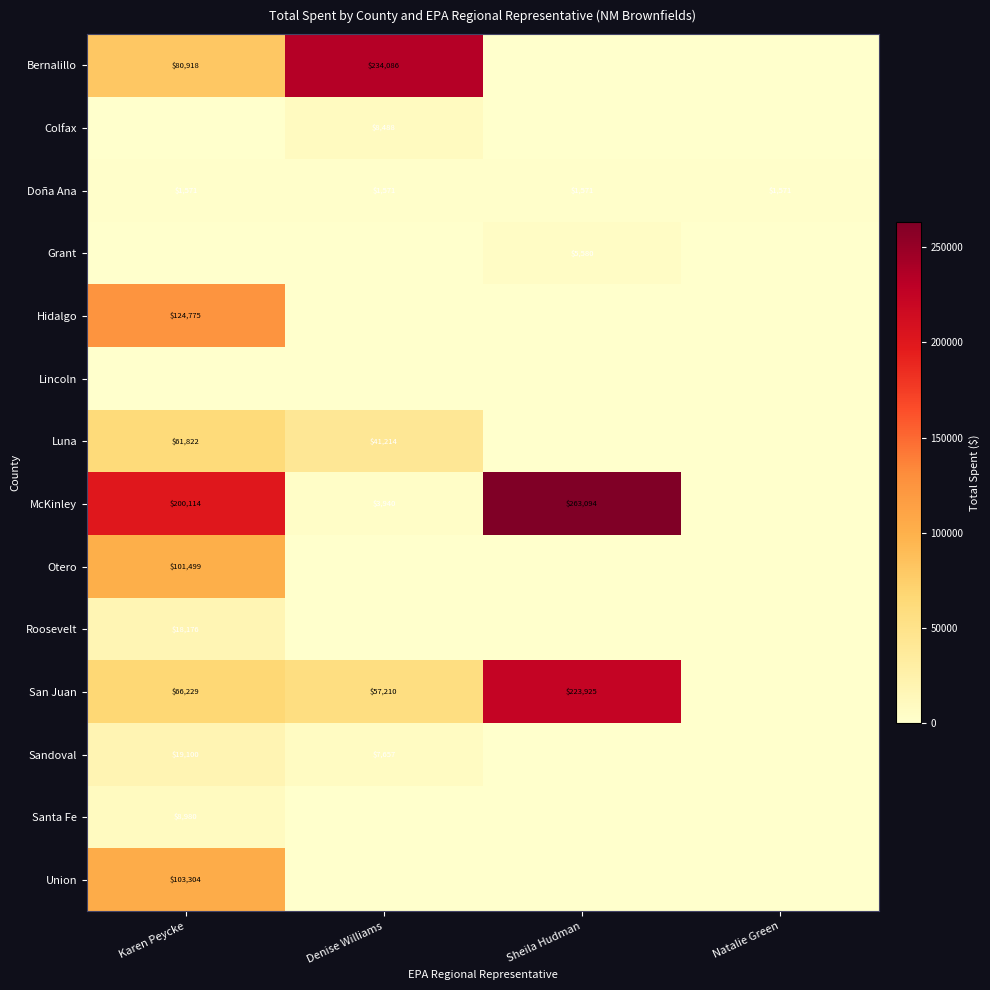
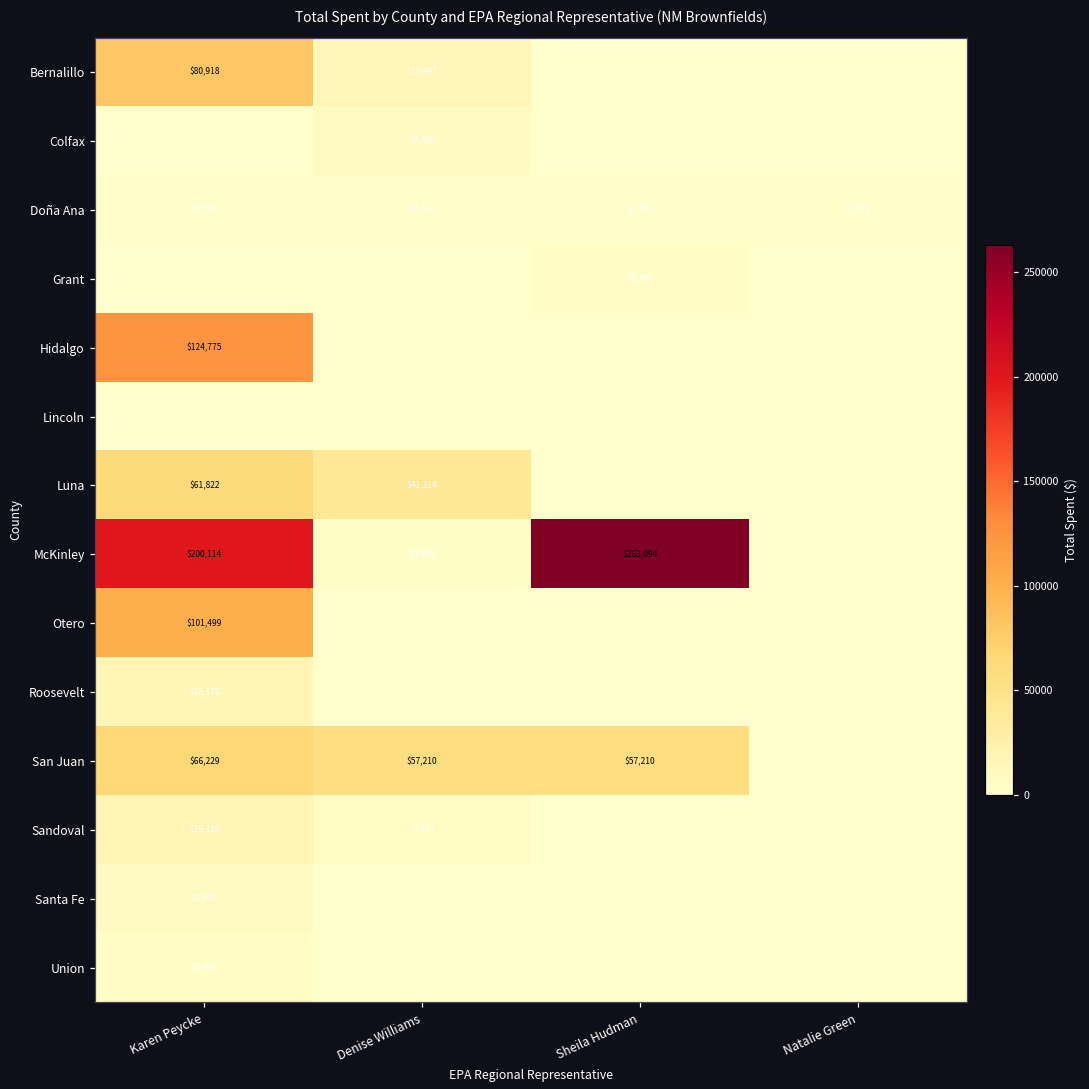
  {
    "Bernalillo": {
      "Karen Peycke": "$80,918",
-     "Denise Williams": "$234,086"
+     "Denise Williams": "$15,497"
    },
    "Colfax": {
      "Denise Williams": "$8,488"
    },
    "Doña Ana": {
      "Karen Peycke": "$1,571",
      "Denise Williams": "$1,571",
      "Sheila Hudman": "$1,571",
      "Natalie Green": "$1,571"
    },
    "Grant": {
      "Sheila Hudman": "$5,580"
    },
    "Hidalgo": {
      "Karen Peycke": "$124,775"
    },
    "Luna": {
      "Karen Peycke": "$61,822",
      "Denise Williams": "$41,214"
    },
    "McKinley": {
      "Karen Peycke": "$200,114",
      "Denise Williams": "$3,940",
      "Sheila Hudman": "$263,094"
    },
    "Otero": {
      "Karen Peycke": "$101,499"
    },
    "Roosevelt": {
      "Karen Peycke": "$18,176"
    },
    "San Juan": {
      "Karen Peycke": "$66,229",
      "Denise Williams": "$57,210",
-     "Sheila Hudman": "$223,925"
+     "Sheila Hudman": "$57,210"
    },
    "Sandoval": {
      "Karen Peycke": "$19,100",
      "Denise Williams": "$7,657"
    },
    "Santa Fe": {
      "Karen Peycke": "$8,980"
    },
    "Union": {
-     "Karen Peycke": "$103,304"
+     "Karen Peycke": "$5,939"
    }
  }
